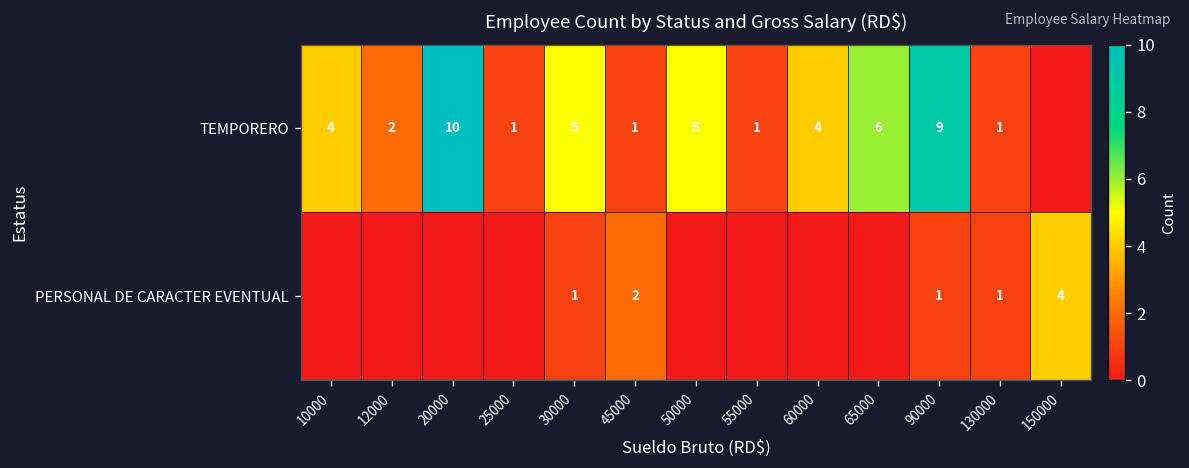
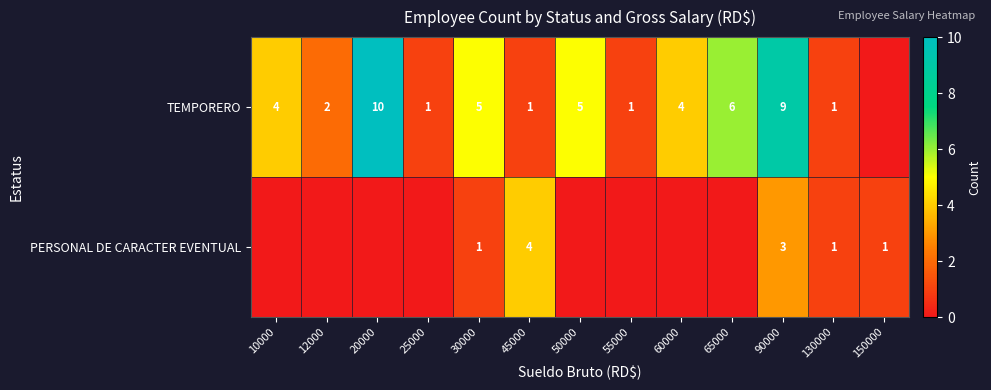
  {
    "TEMPORERO": {
      "10000": 4,
      "12000": 2,
      "20000": 10,
      "25000": 1,
      "30000": 5,
      "45000": 1,
      "50000": 5,
      "55000": 1,
      "60000": 4,
      "65000": 6,
      "90000": 9,
      "130000": 1
    },
    "PERSONAL DE CARACTER EVENTUAL": {
      "30000": 1,
-     "45000": 2,
-     "90000": 1,
+     "45000": 4,
+     "90000": 3,
      "130000": 1,
-     "150000": 4
+     "150000": 1
    }
  }
